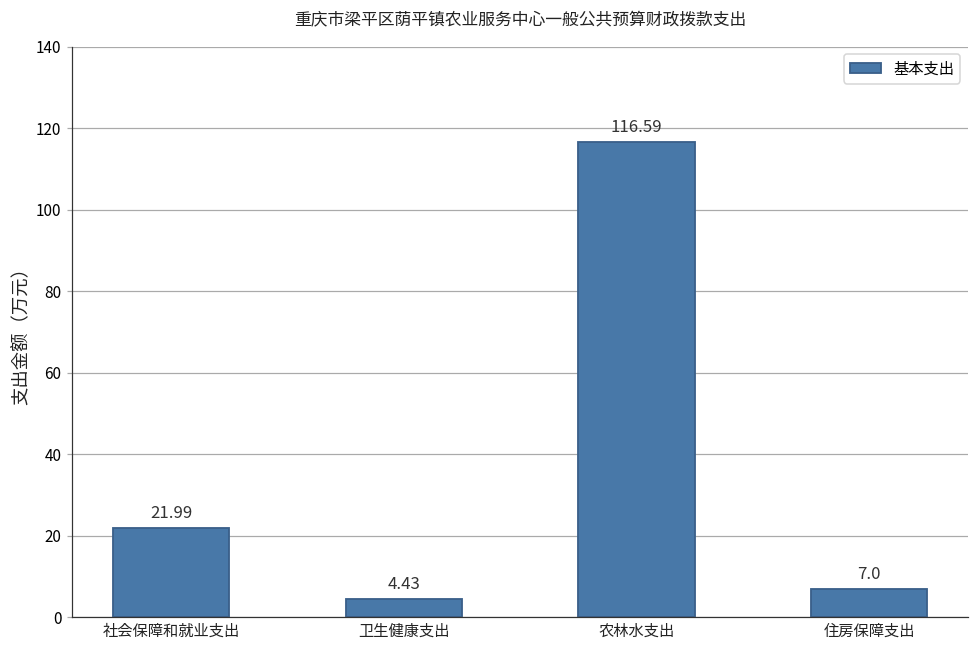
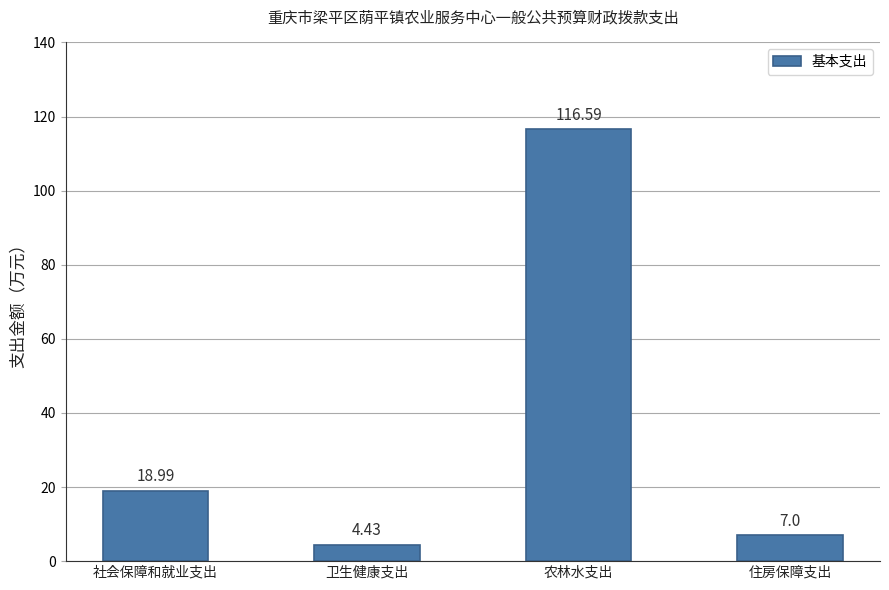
  {
-   "社会保障和就业支出": 21.99,
+   "社会保障和就业支出": 18.99,
    "卫生健康支出": 4.43,
    "农林水支出": 116.59,
    "住房保障支出": 7.0
  }
